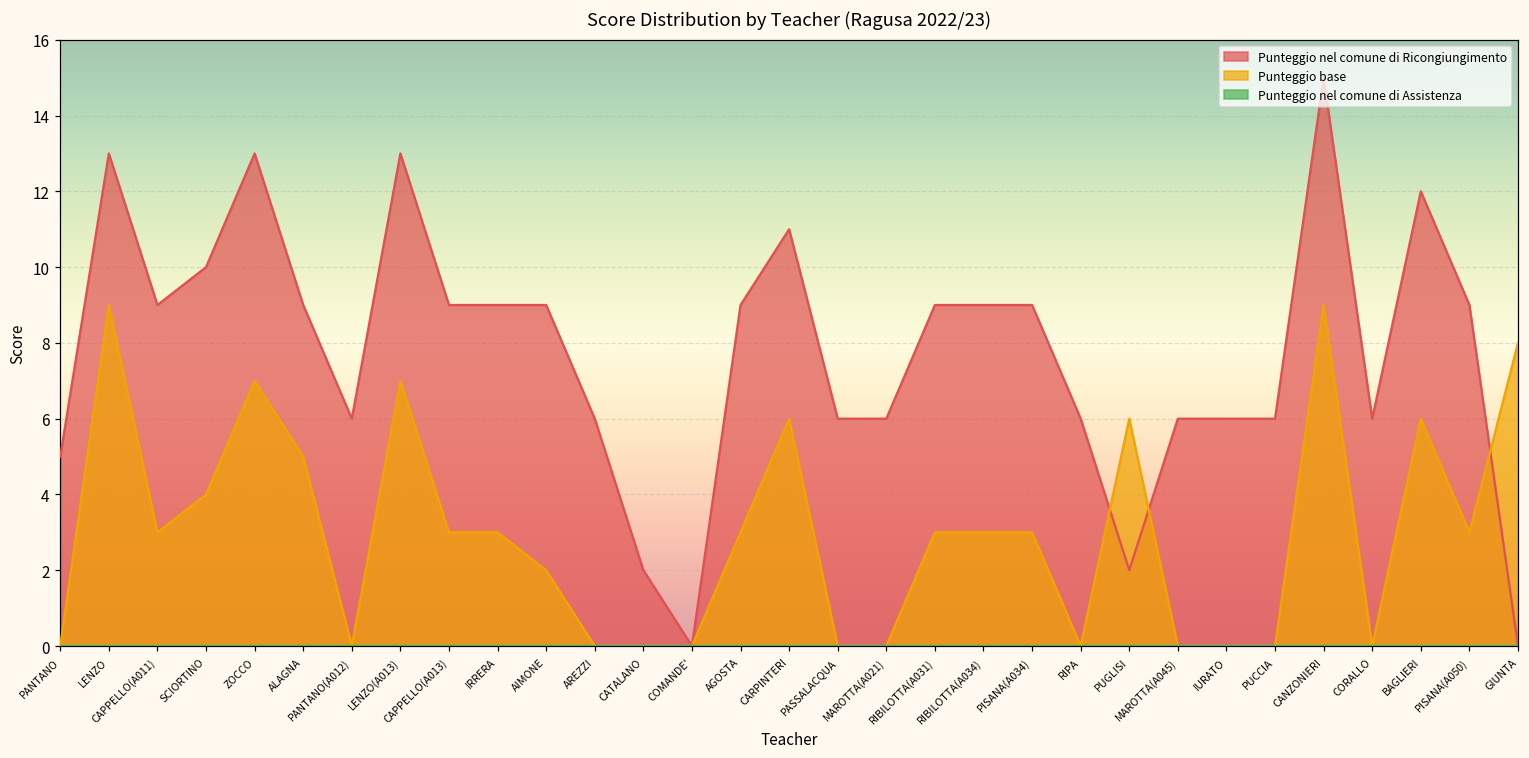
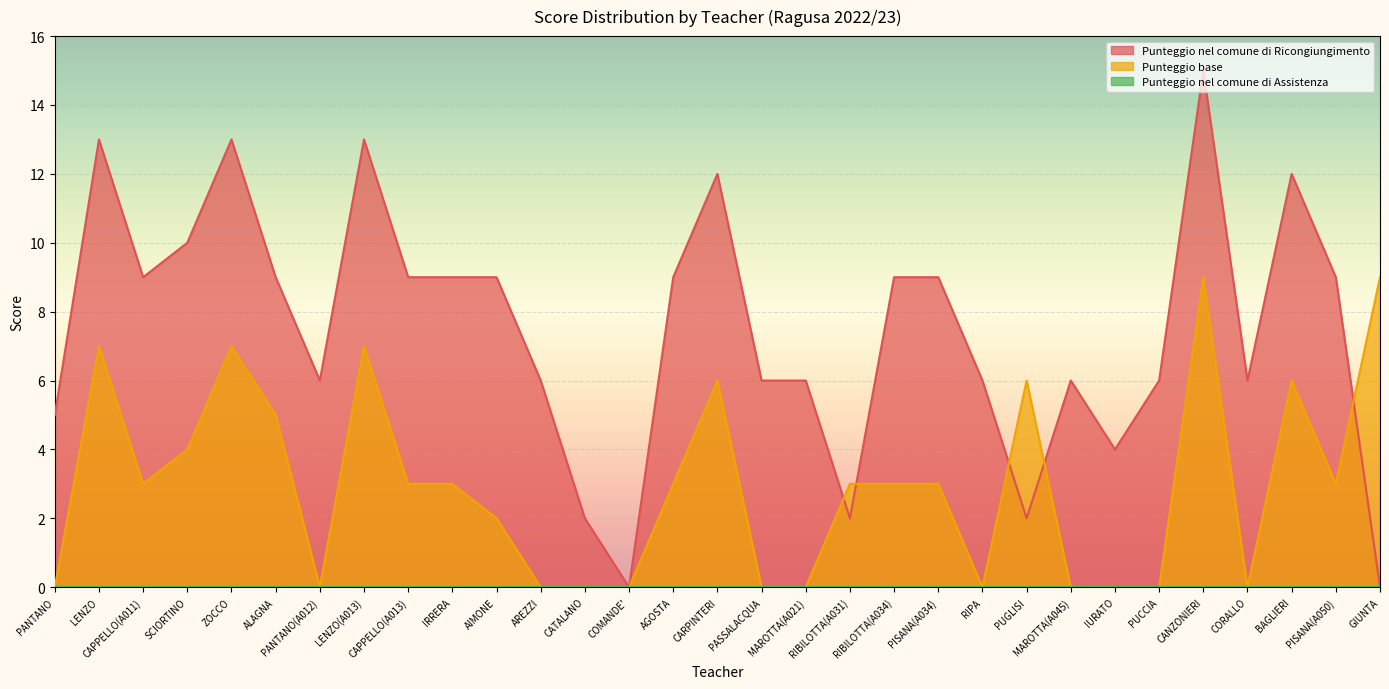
  {
    "Punteggio nel comune di Ricongiungimento": {
      "PANTANO": 5,
      "LENZO": 13,
      "CAPPELLO(A011)": 9,
      "SCIORTINO": 10,
      "ZOCCO": 13,
      "ALAGNA": 9,
      "PANTANO(A012)": 6,
      "LENZO(A013)": 13,
      "CAPPELLO(A013)": 9,
      "IRRERA": 9,
      "AIMONE": 9,
      "AREZZI": 6,
      "CATALANO": 2,
      "AGOSTA": 9,
-     "CARPINTERI": 11,
+     "CARPINTERI": 12,
      "PASSALACQUA": 6,
      "MAROTTA(A021)": 6,
-     "RIBILOTTA(A031)": 9,
+     "RIBILOTTA(A031)": 2,
      "RIBILOTTA(A034)": 9,
      "PISANA(A034)": 9,
      "RIPA": 6,
      "PUGLISI": 2,
      "MAROTTA(A045)": 6,
-     "IURATO": 6,
+     "IURATO": 4,
      "PUCCIA": 6,
      "CORALLO": 6,
      "BAGLIERI": 12,
      "PISANA(A050)": 9
    },
    "Punteggio base": {
-     "LENZO": 9,
+     "LENZO": 7,
      "CAPPELLO(A011)": 3,
      "SCIORTINO": 4,
      "ZOCCO": 7,
      "ALAGNA": 5,
      "LENZO(A013)": 7,
      "CAPPELLO(A013)": 3,
      "IRRERA": 3,
      "AIMONE": 2,
      "AGOSTA": 3,
      "CARPINTERI": 6,
      "RIBILOTTA(A031)": 3,
      "RIBILOTTA(A034)": 3,
      "PISANA(A034)": 3,
      "PUGLISI": 6,
      "CANZONIERI": 9,
      "BAGLIERI": 6,
      "PISANA(A050)": 3,
-     "GIUNTA": 8
+     "GIUNTA": 9
    },
    "Punteggio nel comune di Assistenza": {
      "LENZO": 0,
      "CAPPELLO(A011)": 0,
      "SCIORTINO": 0,
      "ZOCCO": 0,
      "ALAGNA": 0,
      "LENZO(A013)": 0,
      "CAPPELLO(A013)": 0,
      "IRRERA": 0,
      "AIMONE": 0,
      "AGOSTA": 0,
      "CARPINTERI": 0,
      "RIBILOTTA(A031)": 0,
      "RIBILOTTA(A034)": 0,
      "PISANA(A034)": 0,
      "PUGLISI": 0,
      "CANZONIERI": 0,
      "BAGLIERI": 0,
      "PISANA(A050)": 0
    }
  }
